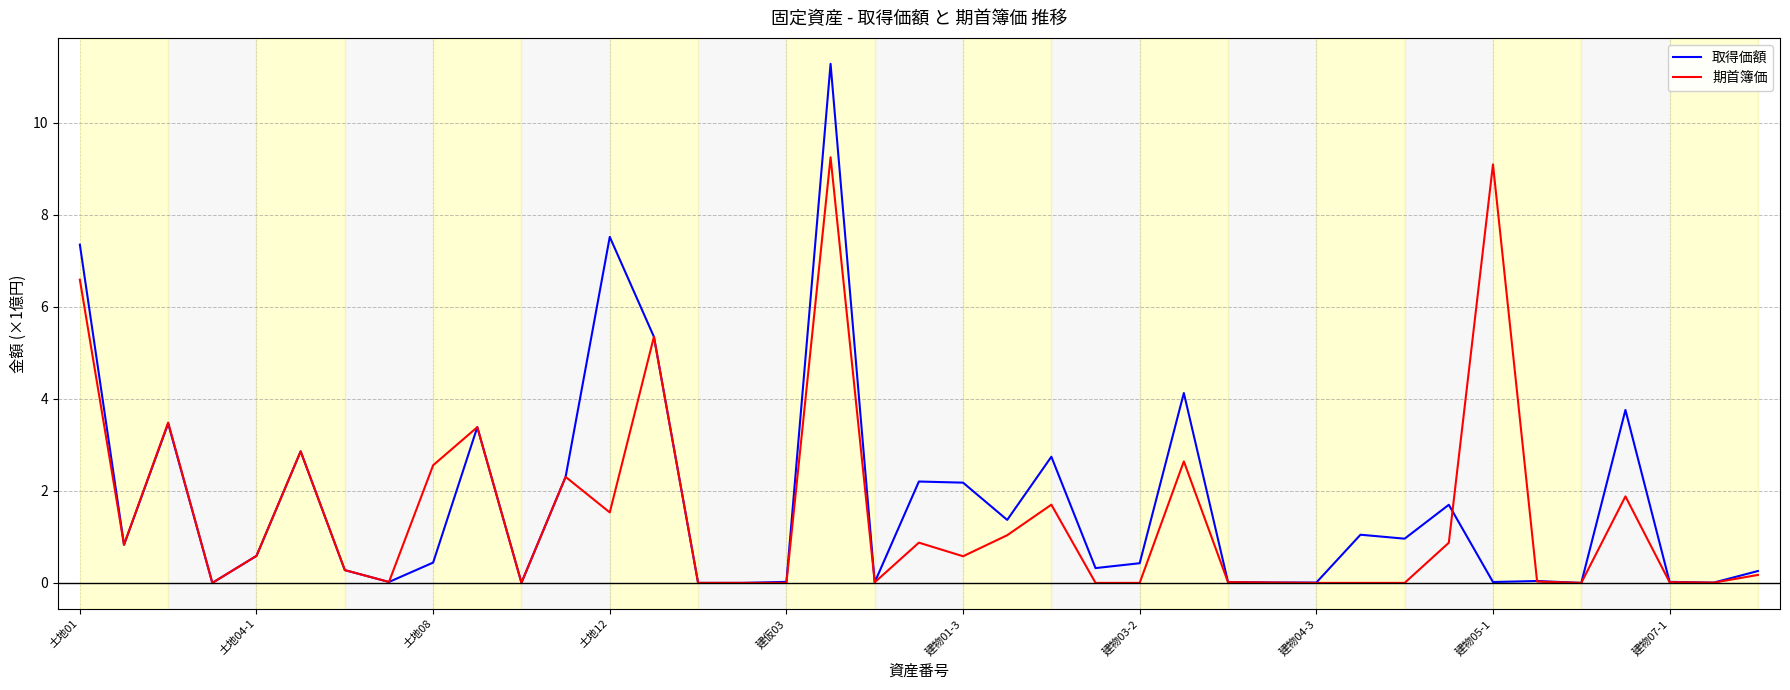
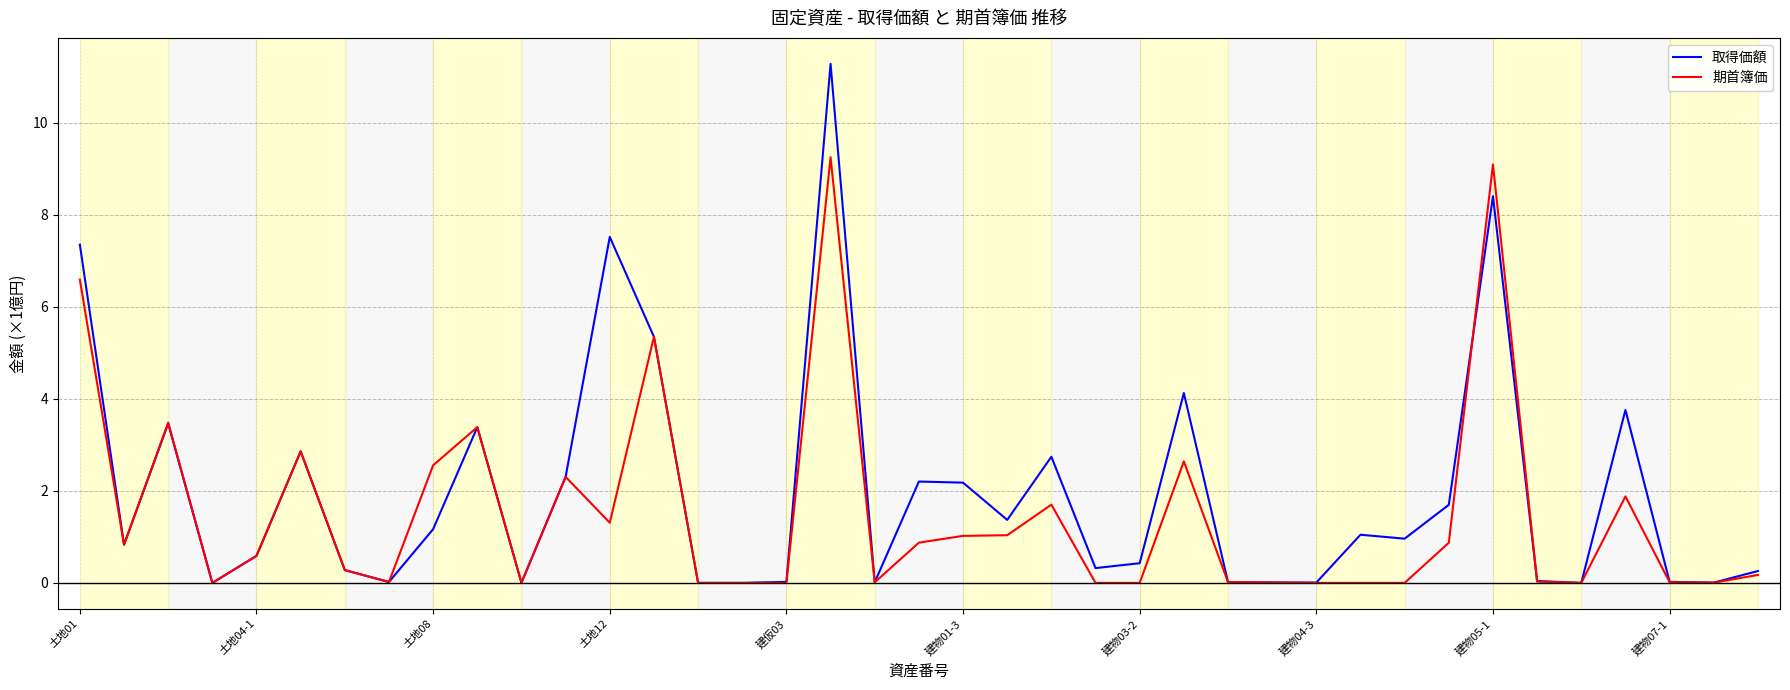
  {
    "取得価額": {
      "土地01": 7.4,
-     "土地08": 0.4,
+     "土地08": 1.2,
      "土地12": 7.5,
      "建物01-3": 2.2,
      "建物03-2": 0.4,
-     "建物05-1": 0.0
+     "建物05-1": 8.4
    },
    "期首簿価": {
      "土地01": 6.6,
      "土地08": 2.6,
-     "土地12": 1.5,
-     "建物01-3": 0.6,
+     "土地12": 1.3,
+     "建物01-3": 1.0,
      "建物03-2": 0.0,
      "建物05-1": 9.1
    }
  }
